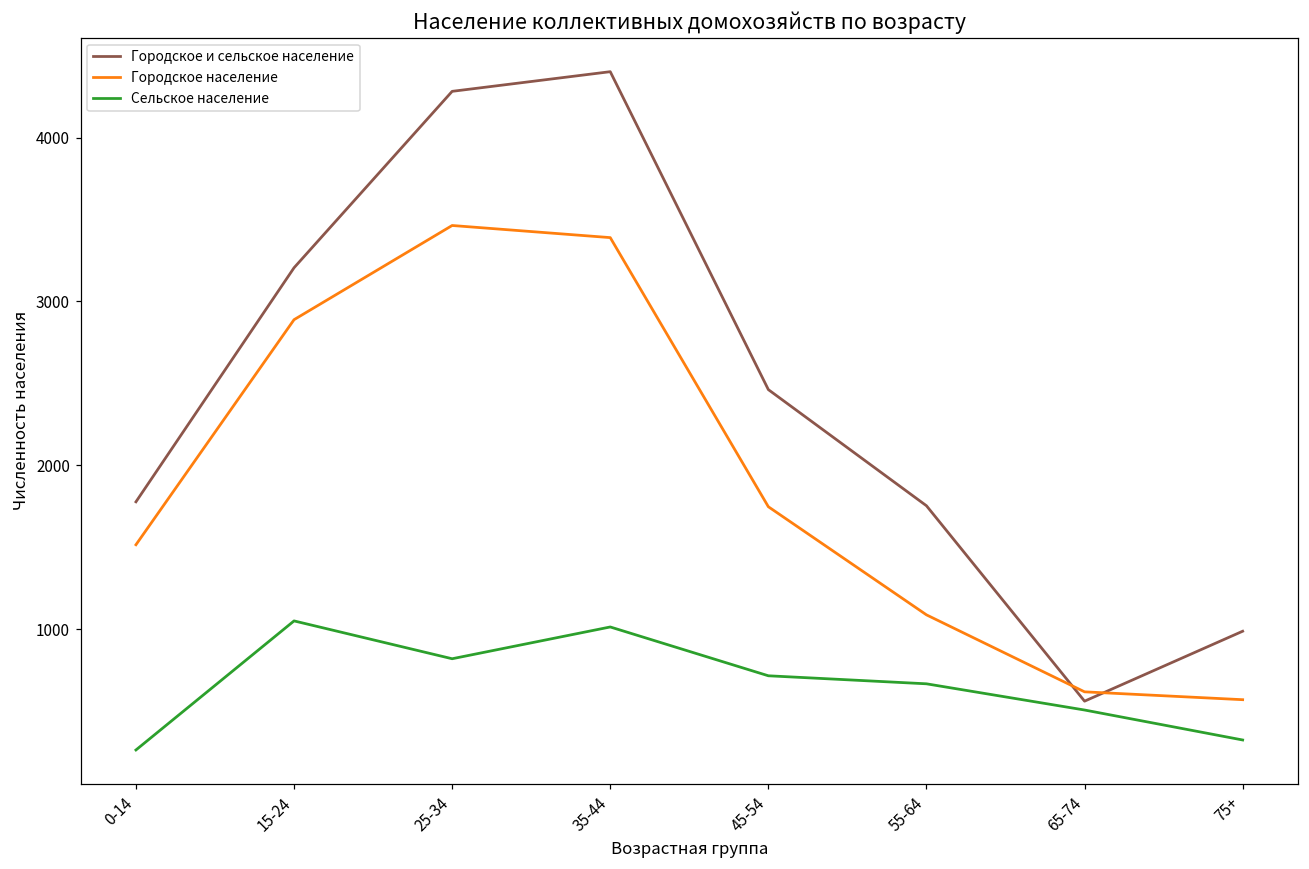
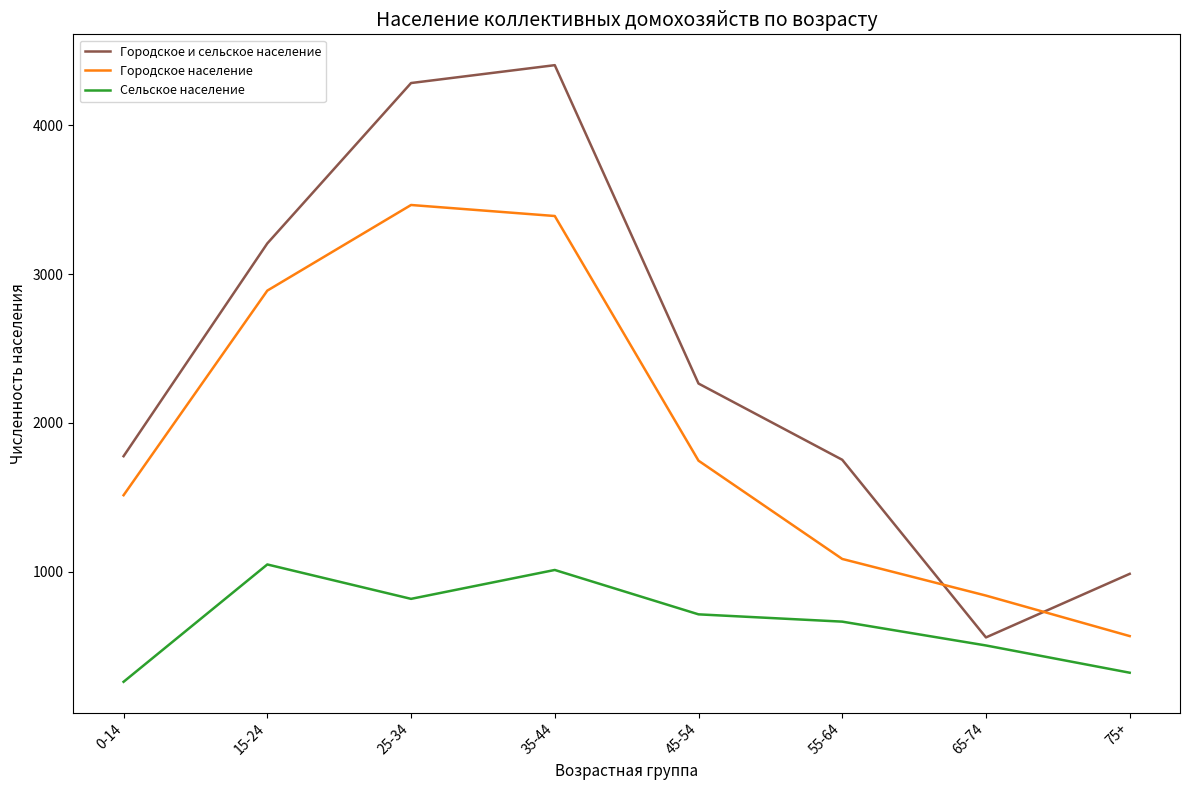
  {
    "Городское и сельское население": {
      "0-14": 1780,
      "15-24": 3210,
      "25-34": 4280,
      "35-44": 4400,
-     "45-54": 2460,
+     "45-54": 2270,
      "55-64": 1750,
      "65-74": 560,
      "75+": 990
    },
    "Городское население": {
      "0-14": 1520,
      "15-24": 2890,
      "25-34": 3460,
      "35-44": 3390,
      "45-54": 1750,
      "55-64": 1090,
-     "65-74": 620,
+     "65-74": 840,
      "75+": 570
    },
    "Сельское население": {
      "0-14": 260,
      "15-24": 1050,
      "25-34": 820,
      "35-44": 1010,
      "45-54": 720,
      "55-64": 670,
      "65-74": 510,
      "75+": 320
    }
  }
